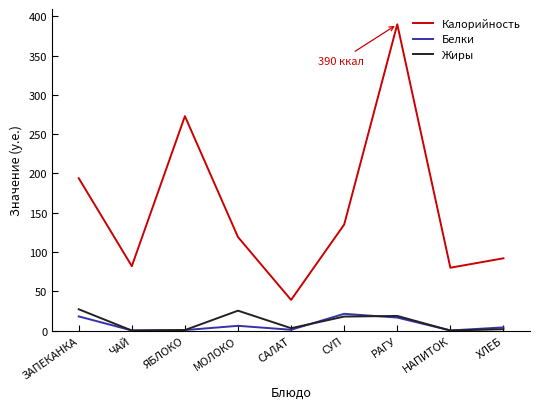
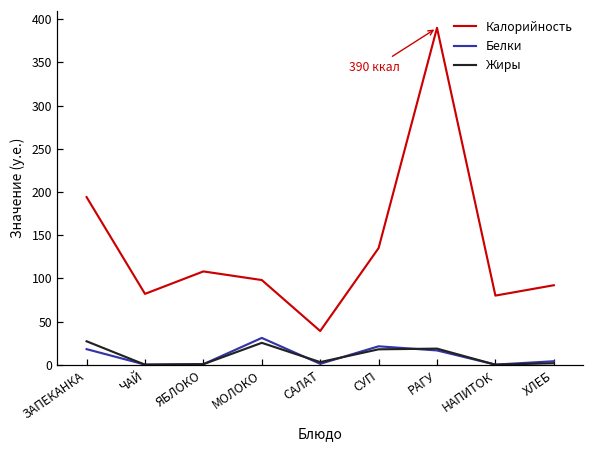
  {
    "Калорийность": {
      "ЗАПЕКАНКА": 190,
      "ЧАЙ": 80,
-     "ЯБЛОКО": 270,
-     "МОЛОКО": 120,
+     "ЯБЛОКО": 110,
+     "МОЛОКО": 100,
      "САЛАТ": 40,
      "СУП": 140,
      "НАПИТОК": 80,
      "ХЛЕБ": 90
    },
    "Белки": {
      "ЗАПЕКАНКА": 20,
-     "МОЛОКО": 10,
+     "МОЛОКО": 30,
      "СУП": 20
    },
    "Жиры": {
      "ЗАПЕКАНКА": 30,
      "МОЛОКО": 30,
      "СУП": 20
    }
  }
